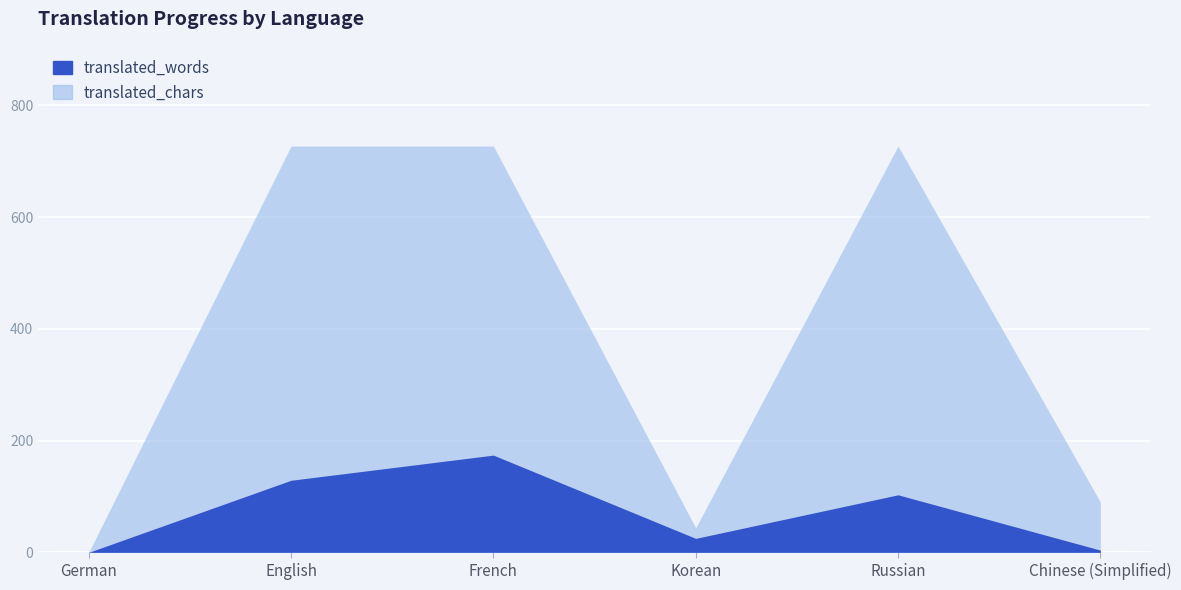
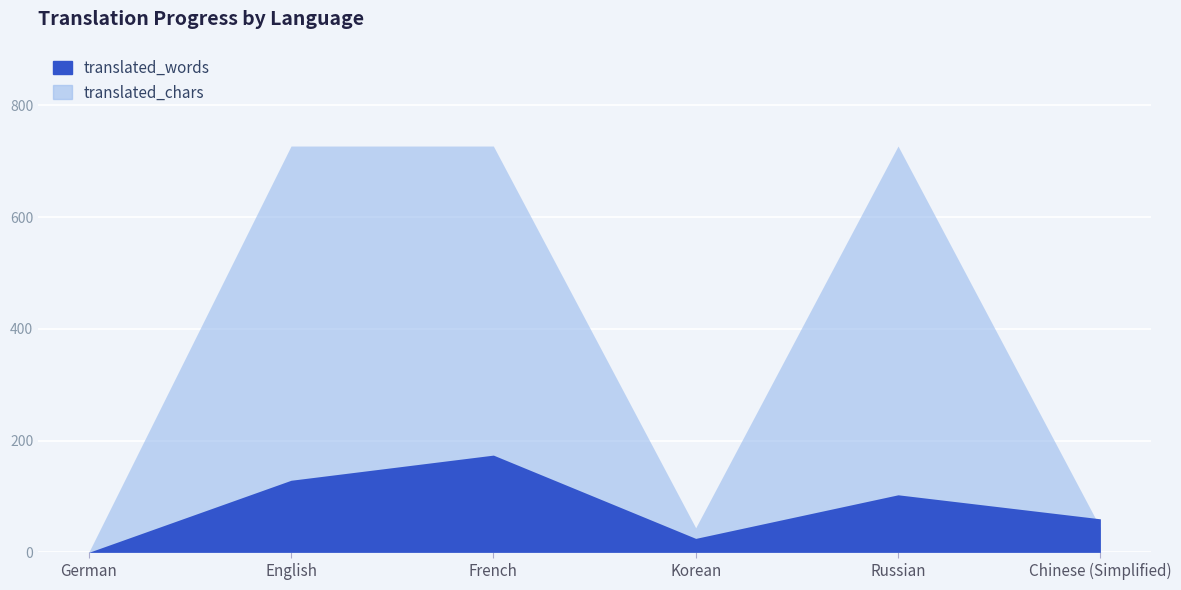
  {
    "translated_chars": {
      "English": 730,
      "French": 730,
      "Korean": 40,
      "Russian": 730,
-     "Chinese (Simplified)": 90
+     "Chinese (Simplified)": 40
    },
    "translated_words": {
      "English": 130,
      "French": 170,
      "Korean": 30,
      "Russian": 100,
-     "Chinese (Simplified)": 0
+     "Chinese (Simplified)": 60
    }
  }
